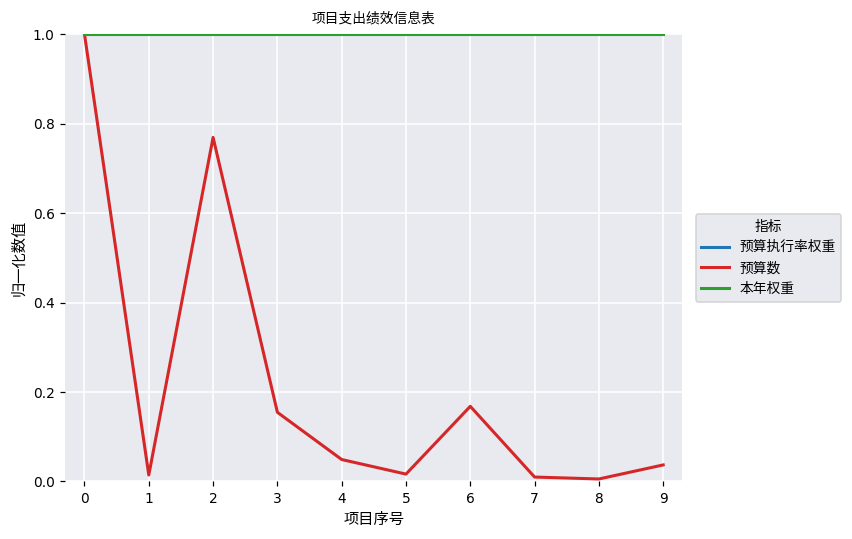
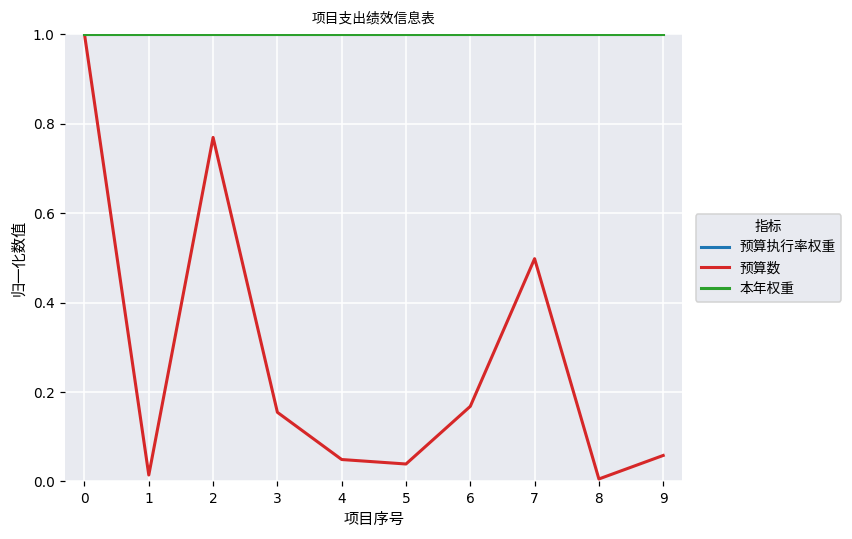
  {
    "本年权重": {
      "1": 1.00,
      "2": 1.00,
      "3": 1.00,
      "4": 1.00,
      "5": 1.00,
      "6": 1.00,
      "7": 1.00,
      "8": 1.00,
      "9": 1.00
    },
    "预算数": {
      "1": 0.01,
      "2": 0.77,
      "3": 0.15,
      "4": 0.05,
-     "5": 0.02,
+     "5": 0.04,
      "6": 0.17,
-     "7": 0.01,
+     "7": 0.50,
      "8": 0.01,
-     "9": 0.04
+     "9": 0.06
    }
  }
